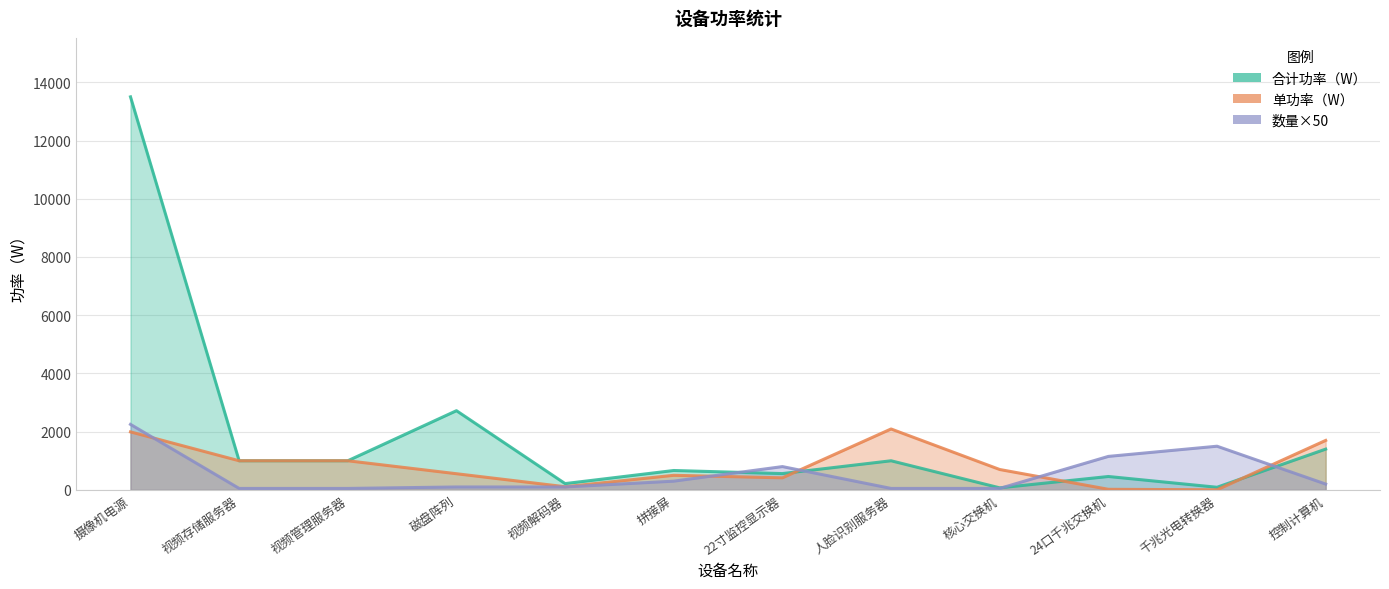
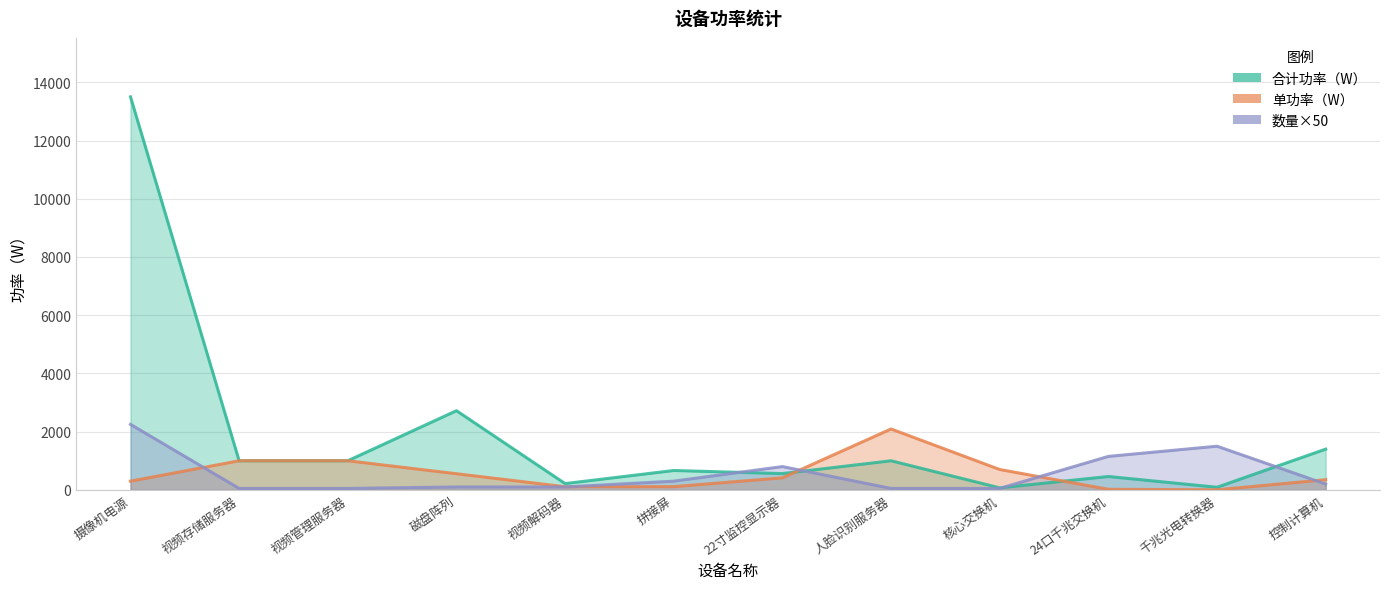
  {
    "单功率（W）": {
-     "摄像机电源": 2000,
+     "摄像机电源": 300,
      "磁盘阵列": 600,
-     "拼接屏": 500,
+     "拼接屏": 100,
      "22寸监控显示器": 400,
      "人脸识别服务器": 2100,
      "核心交换机": 700,
      "24口千兆交换机": 0,
-     "控制计算机": 1700
+     "控制计算机": 400
    }
  }
